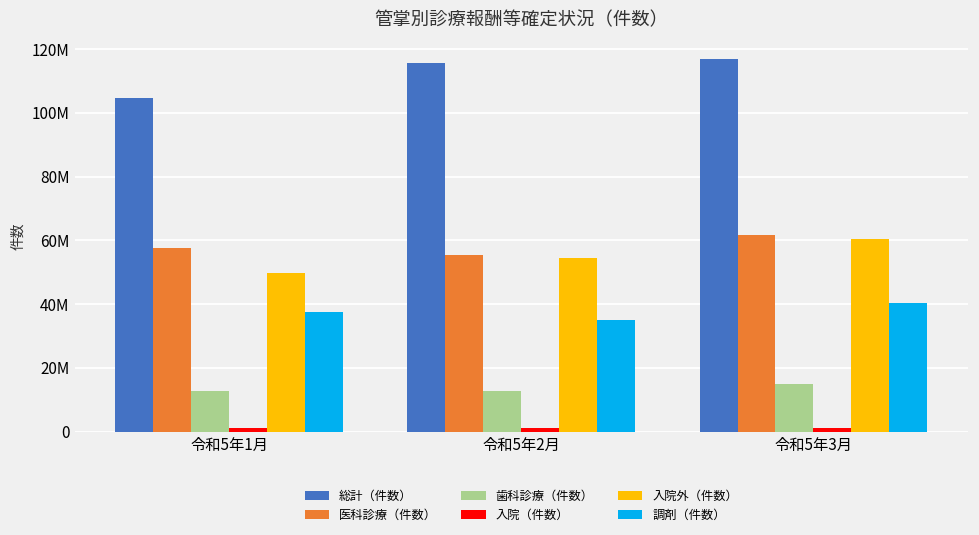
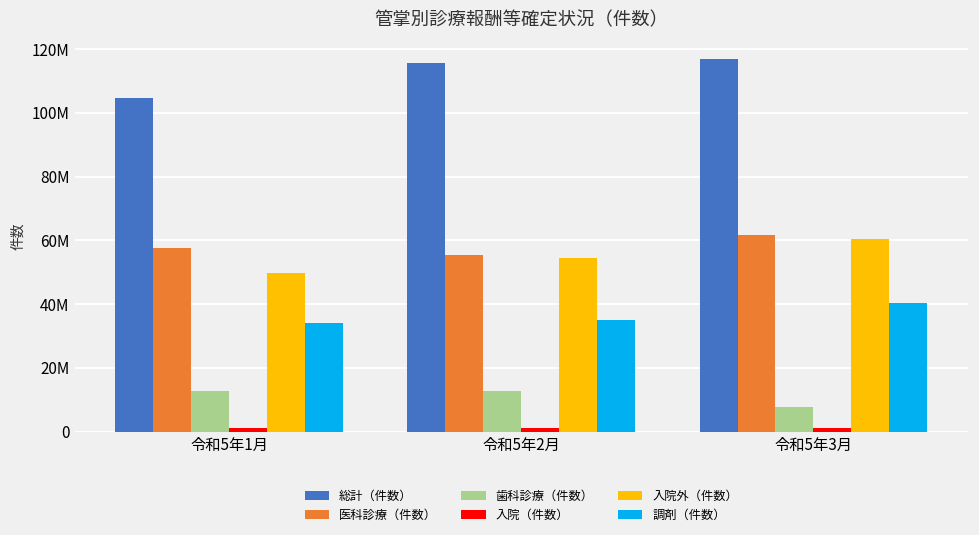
  {
    "総計（件数）": {
      "令和5年1月": 105000000,
      "令和5年2月": 115000000,
      "令和5年3月": 117000000
    },
    "医科診療（件数）": {
      "令和5年1月": 58000000,
      "令和5年2月": 55000000,
      "令和5年3月": 62000000
    },
    "歯科診療（件数）": {
      "令和5年1月": 13000000,
      "令和5年2月": 13000000,
-     "令和5年3月": 15000000
+     "令和5年3月": 8000000
    },
    "入院（件数）": {
      "令和5年1月": 1000000,
      "令和5年2月": 1000000,
      "令和5年3月": 1000000
    },
    "入院外（件数）": {
      "令和5年1月": 50000000,
      "令和5年2月": 54000000,
      "令和5年3月": 60000000
    },
    "調剤（件数）": {
-     "令和5年1月": 38000000,
+     "令和5年1月": 34000000,
      "令和5年2月": 35000000,
      "令和5年3月": 40000000
    }
  }
